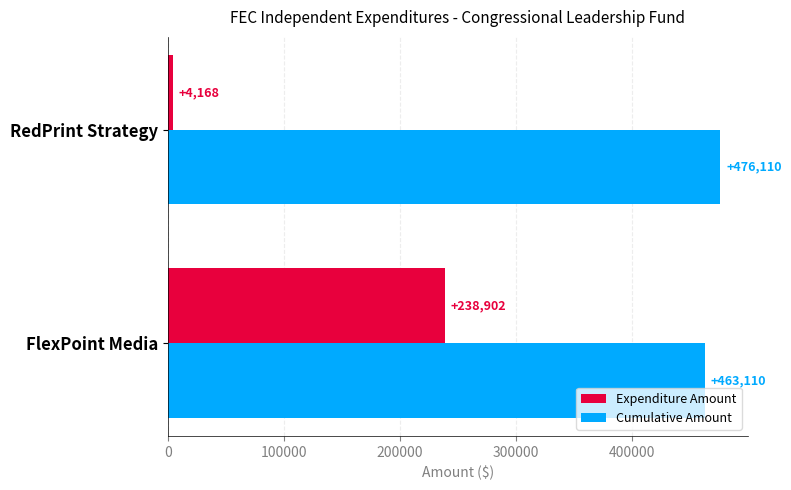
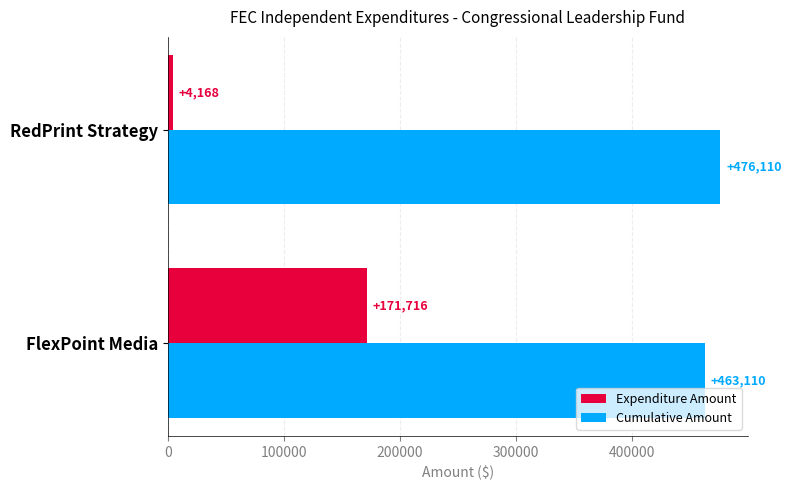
  {
    "Expenditure Amount": {
      "RedPrint Strategy": "+4,168",
-     "FlexPoint Media": "+238,902"
+     "FlexPoint Media": "+171,716"
    },
    "Cumulative Amount": {
      "RedPrint Strategy": "+476,110",
      "FlexPoint Media": "+463,110"
    }
  }
